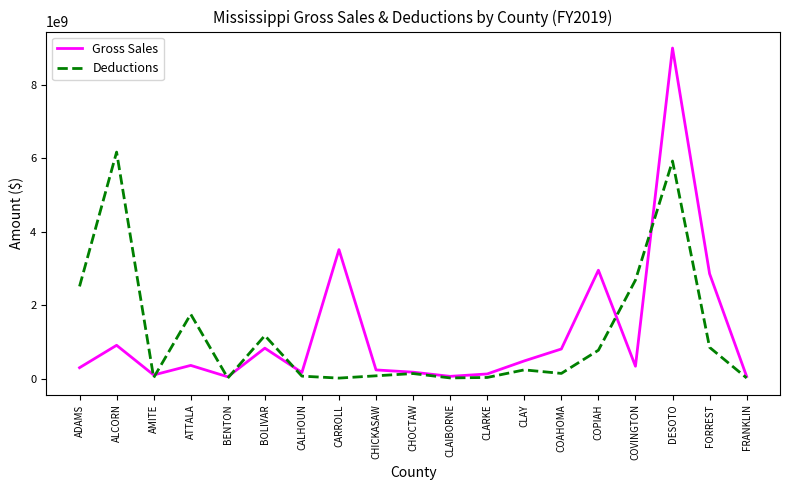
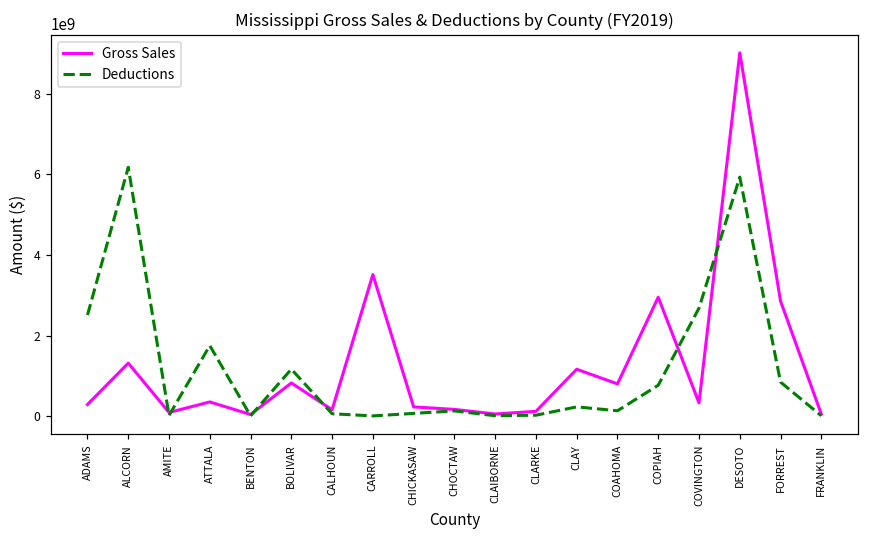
  {
    "Gross Sales": {
      "ADAMS": 300000000,
-     "ALCORN": 900000000,
+     "ALCORN": 1300000000,
      "AMITE": 100000000,
      "ATTALA": 400000000,
      "BOLIVAR": 800000000,
      "CALHOUN": 200000000,
      "CARROLL": 3500000000,
      "CHICKASAW": 200000000,
      "CLARKE": 100000000,
-     "CLAY": 500000000,
+     "CLAY": 1200000000,
      "COAHOMA": 800000000,
      "COPIAH": 3000000000,
      "COVINGTON": 300000000,
      "DESOTO": 9000000000,
      "FORREST": 2900000000
    },
    "Deductions": {
      "ADAMS": 2500000000,
      "ALCORN": 6200000000,
      "AMITE": 0,
      "ATTALA": 1800000000,
      "BOLIVAR": 1200000000,
      "CALHOUN": 100000000,
      "CARROLL": 0,
      "CHICKASAW": 100000000,
      "CLARKE": 0,
      "CLAY": 200000000,
      "COAHOMA": 100000000,
      "COPIAH": 800000000,
      "COVINGTON": 2700000000,
      "DESOTO": 5900000000,
      "FORREST": 900000000
    }
  }
